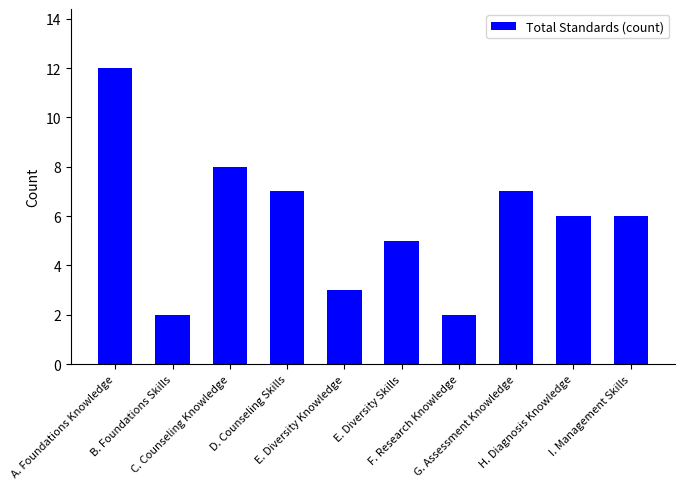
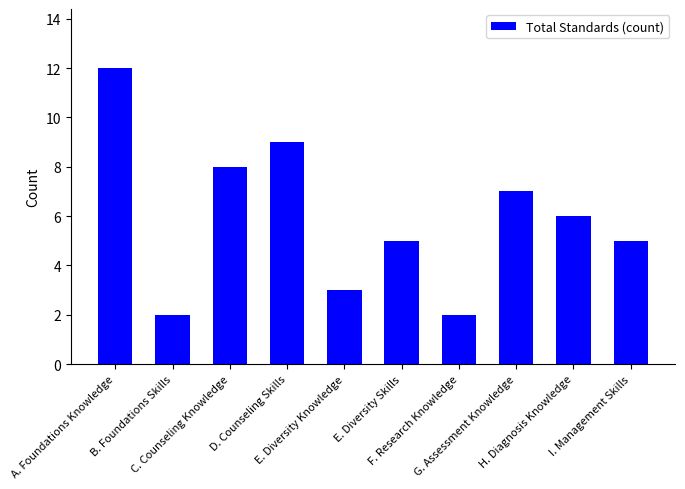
  {
    "A. Foundations Knowledge": 12,
    "B. Foundations Skills": 2,
    "C. Counseling Knowledge": 8,
-   "D. Counseling Skills": 7,
+   "D. Counseling Skills": 9,
    "E. Diversity Knowledge": 3,
    "E. Diversity Skills": 5,
    "F. Research Knowledge": 2,
    "G. Assessment Knowledge": 7,
    "H. Diagnosis Knowledge": 6,
-   "I. Management Skills": 6
+   "I. Management Skills": 5
  }
